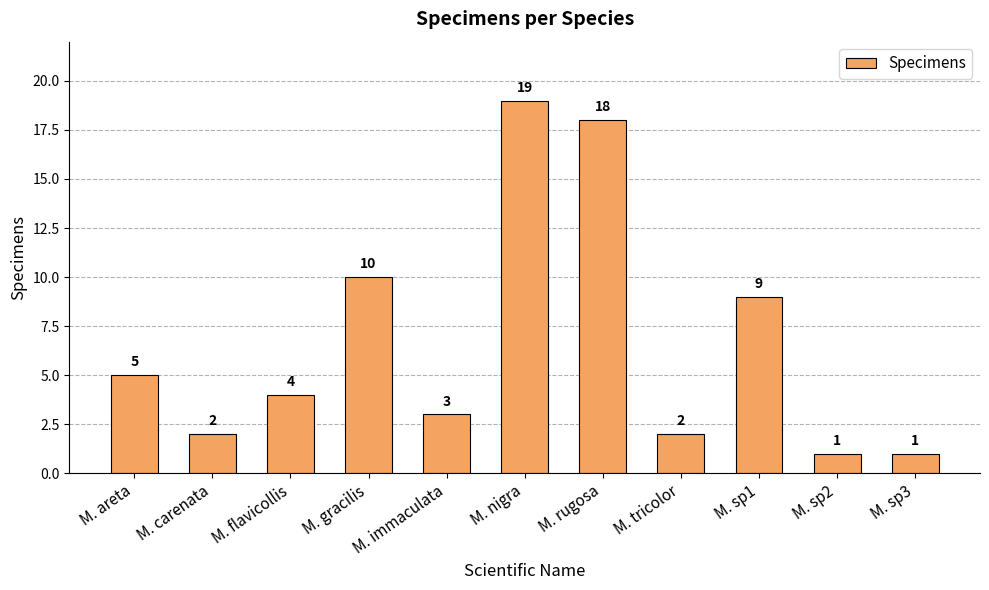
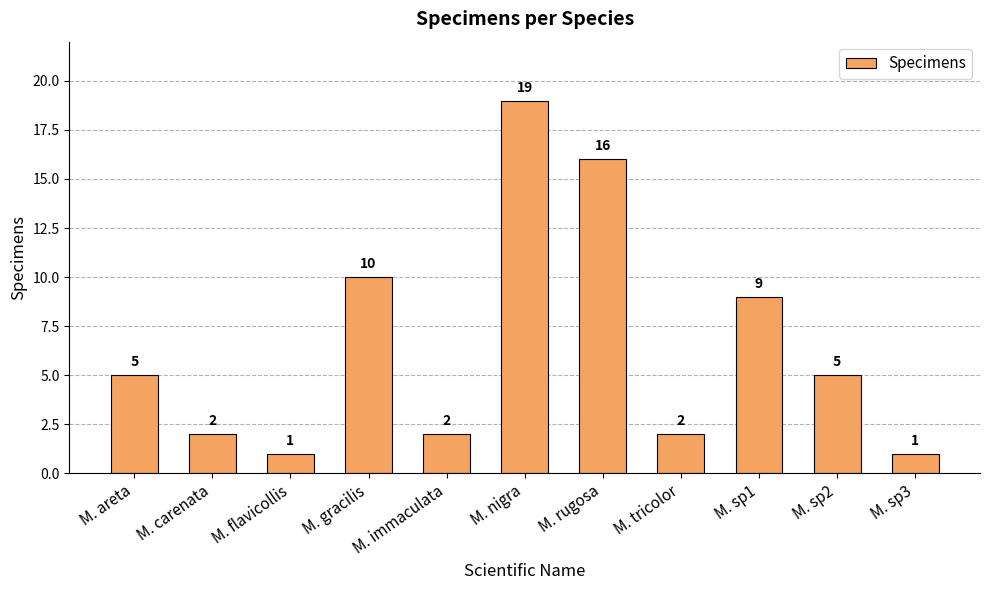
  {
    "M. areta": 5,
    "M. carenata": 2,
-   "M. flavicollis": 4,
+   "M. flavicollis": 1,
    "M. gracilis": 10,
-   "M. immaculata": 3,
+   "M. immaculata": 2,
    "M. nigra": 19,
-   "M. rugosa": 18,
+   "M. rugosa": 16,
    "M. tricolor": 2,
    "M. sp1": 9,
-   "M. sp2": 1,
+   "M. sp2": 5,
    "M. sp3": 1
  }
